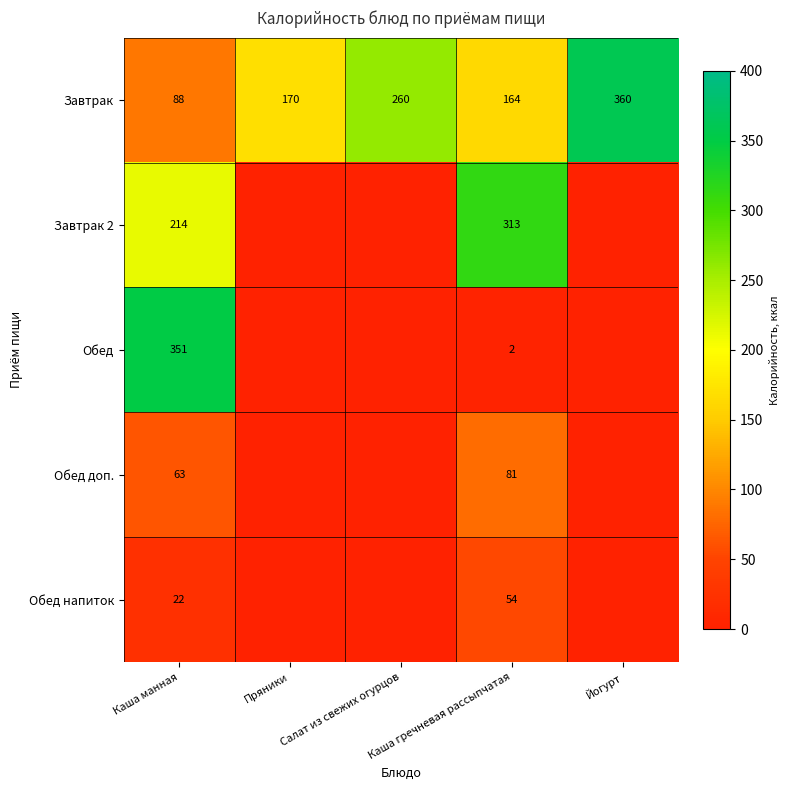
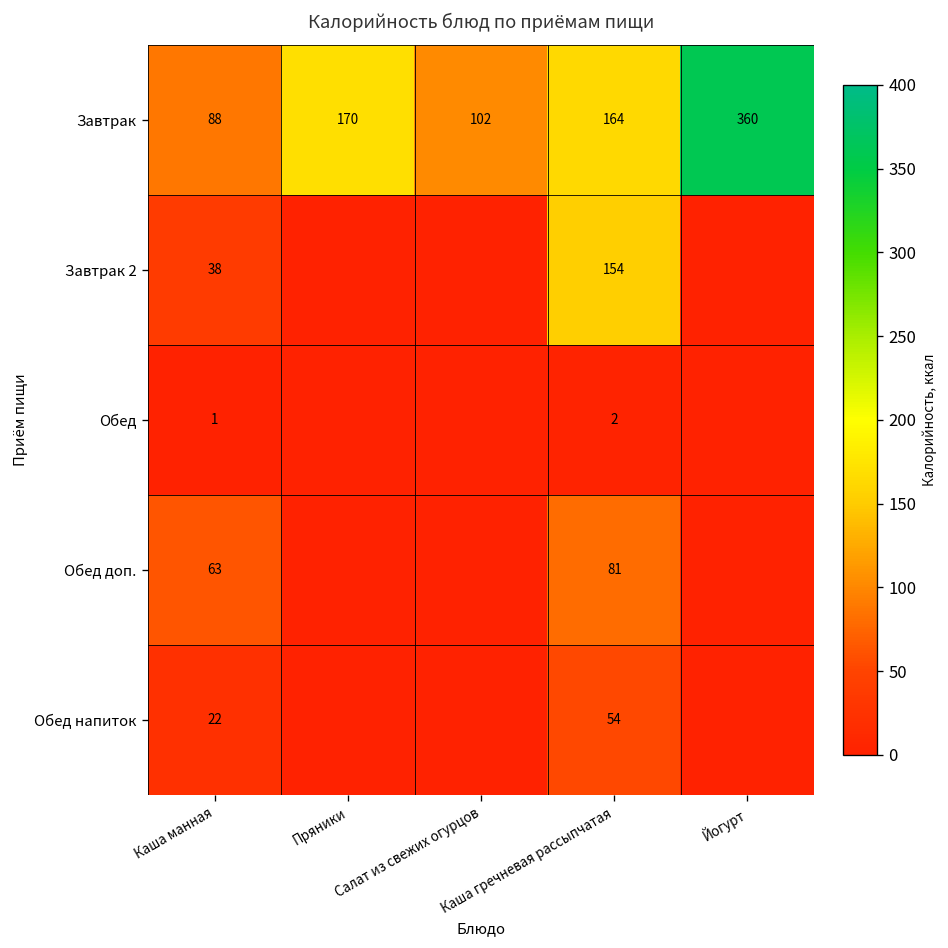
  {
    "Завтрак": {
      "Каша манная": 88,
      "Пряники": 170,
-     "Салат из свежих огурцов": 260,
+     "Салат из свежих огурцов": 102,
      "Каша гречневая рассыпчатая": 164,
      "Йогурт": 360
    },
    "Завтрак 2": {
-     "Каша манная": 214,
-     "Каша гречневая рассыпчатая": 313
+     "Каша манная": 38,
+     "Каша гречневая рассыпчатая": 154
    },
    "Обед": {
-     "Каша манная": 351,
+     "Каша манная": 1,
      "Каша гречневая рассыпчатая": 2
    },
    "Обед доп.": {
      "Каша манная": 63,
      "Каша гречневая рассыпчатая": 81
    },
    "Обед напиток": {
      "Каша манная": 22,
      "Каша гречневая рассыпчатая": 54
    }
  }
